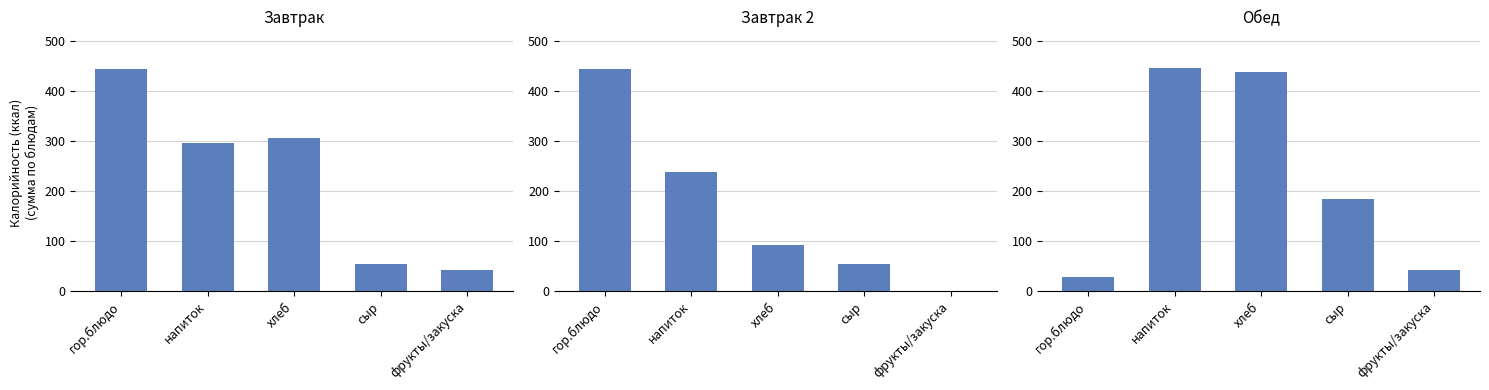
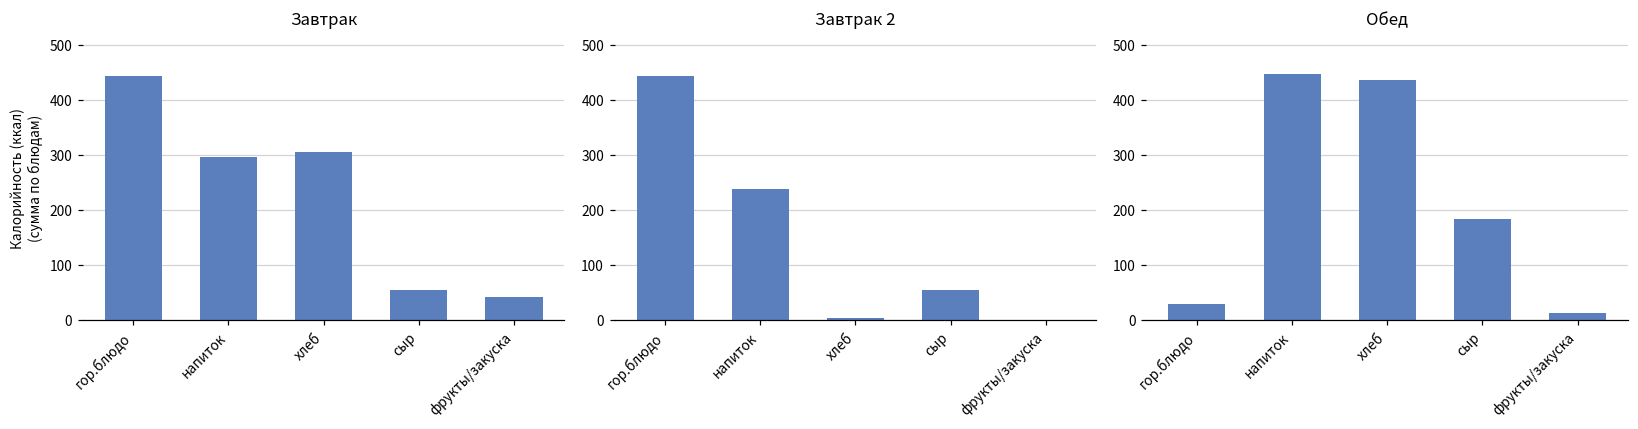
  {
    "Завтрак": {
      "гор.блюдо": 440,
      "напиток": 300,
      "хлеб": 310,
      "сыр": 50,
      "фрукты/закуска": 40
    },
    "Завтрак 2": {
      "гор.блюдо": 440,
      "напиток": 240,
-     "хлеб": 90,
+     "хлеб": 0,
      "сыр": 50,
      "фрукты/закуска": 0
    },
    "Обед": {
      "гор.блюдо": 30,
      "напиток": 450,
      "хлеб": 440,
      "сыр": 180,
-     "фрукты/закуска": 40
+     "фрукты/закуска": 10
    }
  }
